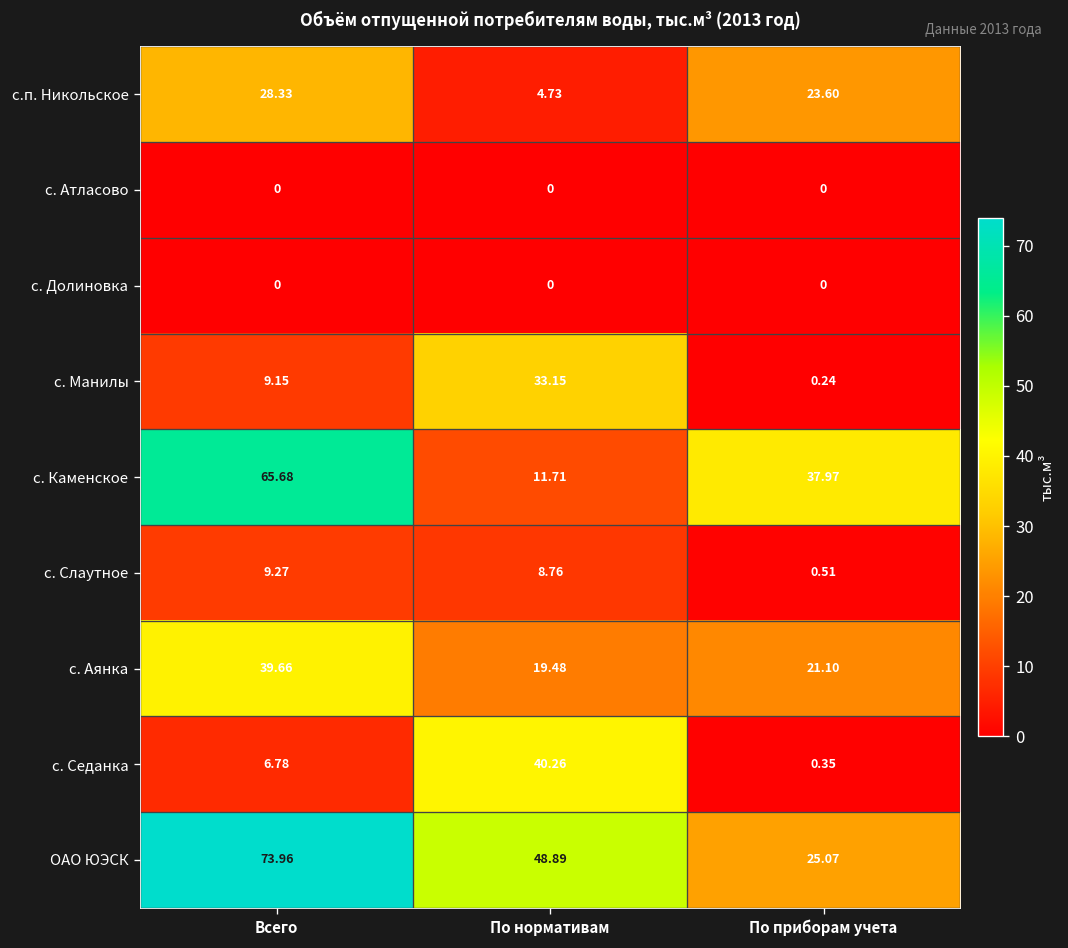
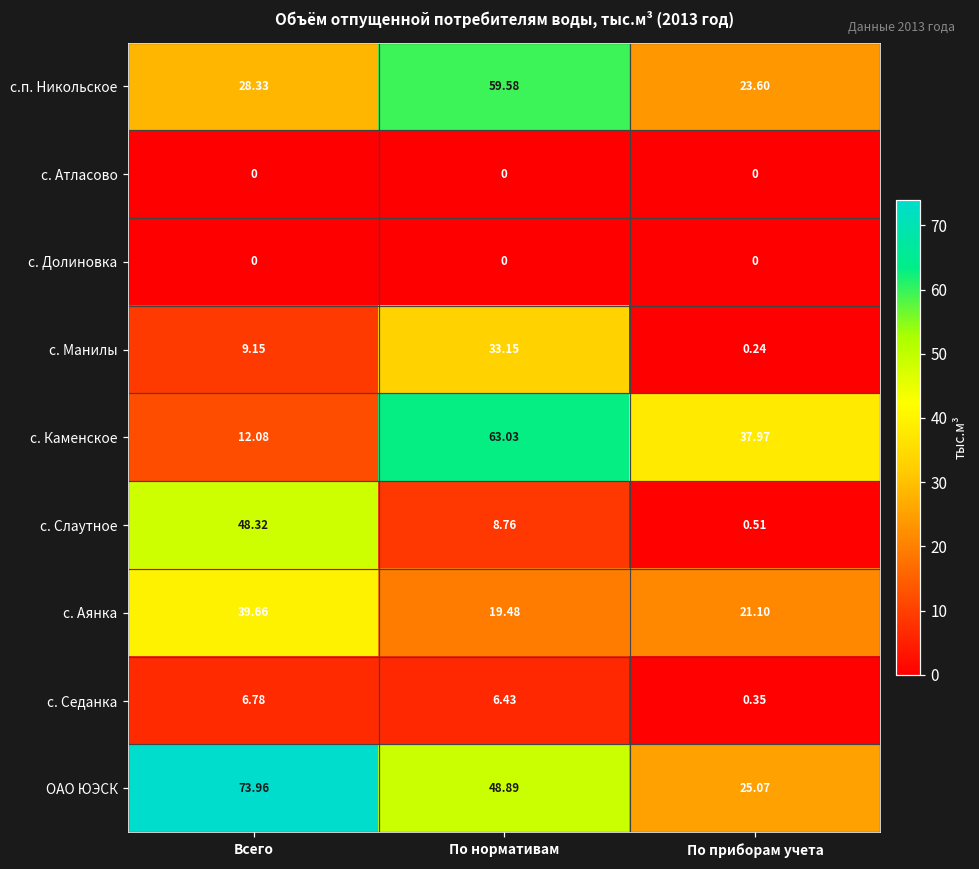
  {
    "с.п. Никольское": {
      "Всего": 28.33,
-     "По нормативам": 4.73,
+     "По нормативам": 59.58,
      "По приборам учета": 23.60
    },
    "с. Атласово": {
      "Всего": 0,
      "По нормативам": 0,
      "По приборам учета": 0
    },
    "с. Долиновка": {
      "Всего": 0,
      "По нормативам": 0,
      "По приборам учета": 0
    },
    "с. Манилы": {
      "Всего": 9.15,
      "По нормативам": 33.15,
      "По приборам учета": 0.24
    },
    "с. Каменское": {
-     "Всего": 65.68,
-     "По нормативам": 11.71,
+     "Всего": 12.08,
+     "По нормативам": 63.03,
      "По приборам учета": 37.97
    },
    "с. Слаутное": {
-     "Всего": 9.27,
+     "Всего": 48.32,
      "По нормативам": 8.76,
      "По приборам учета": 0.51
    },
    "с. Аянка": {
      "Всего": 39.66,
      "По нормативам": 19.48,
      "По приборам учета": 21.10
    },
    "с. Седанка": {
      "Всего": 6.78,
-     "По нормативам": 40.26,
+     "По нормативам": 6.43,
      "По приборам учета": 0.35
    },
    "ОАО ЮЭСК": {
      "Всего": 73.96,
      "По нормативам": 48.89,
      "По приборам учета": 25.07
    }
  }
